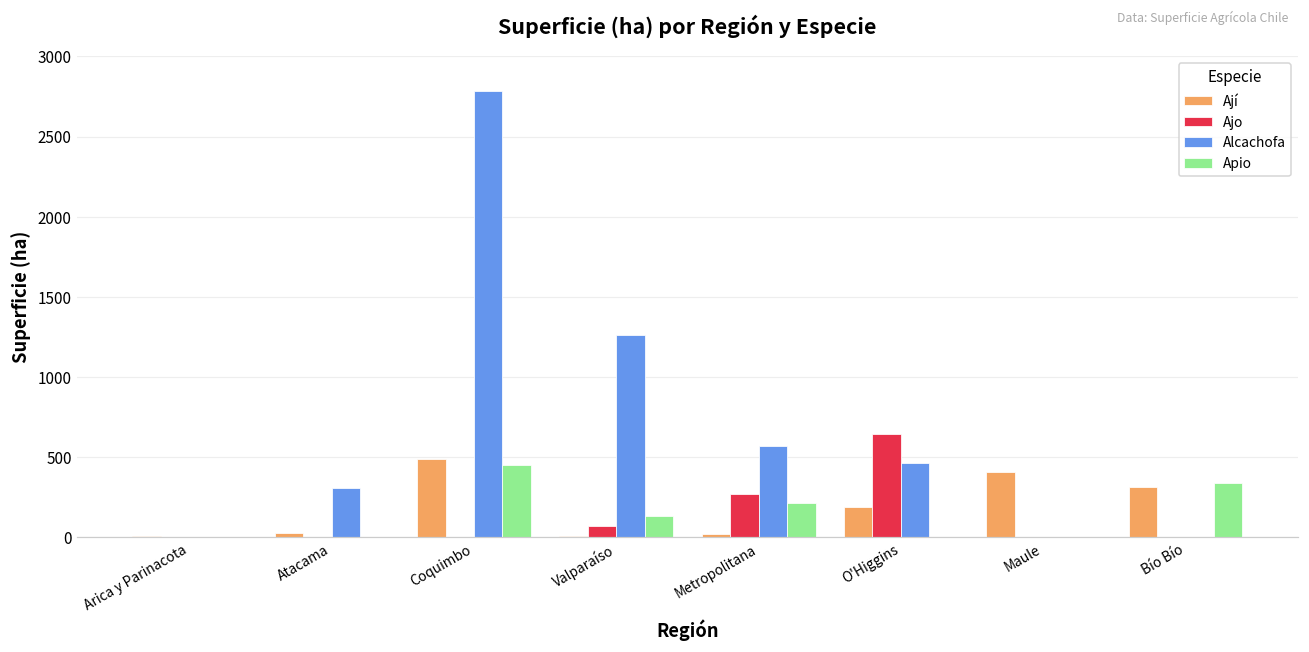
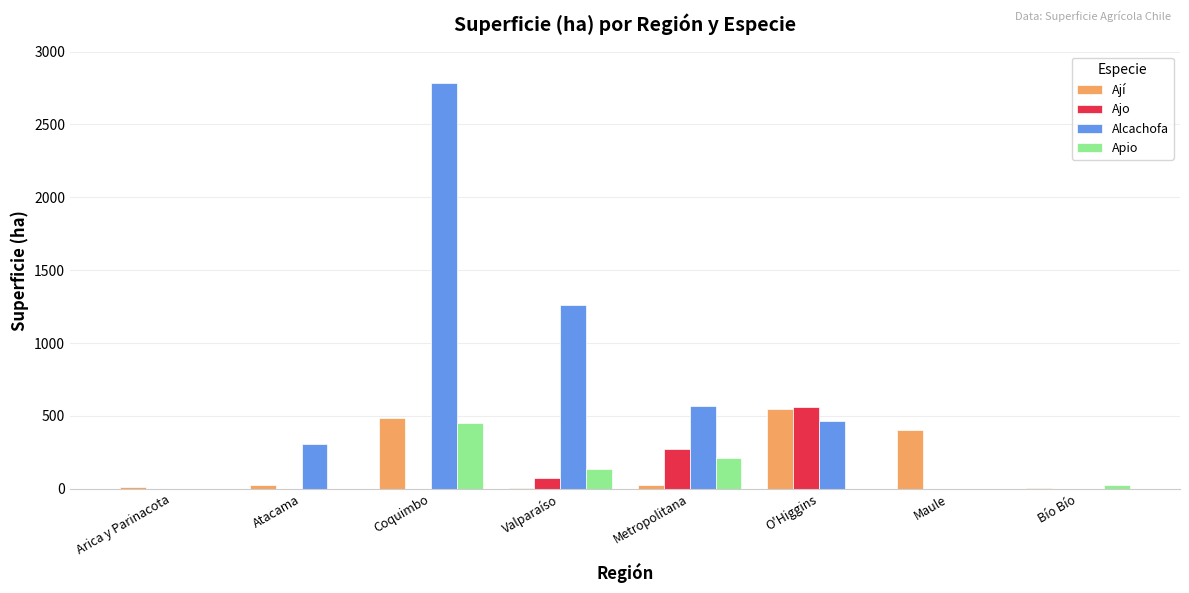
  {
    "Ají": {
      "Atacama": 30,
      "Coquimbo": 490,
      "Metropolitana": 20,
-     "O'Higgins": 190,
+     "O'Higgins": 540,
      "Maule": 410,
-     "Bío Bío": 310
+     "Bío Bío": 0
    },
    "Ajo": {
      "Arica y Parinacota": 0,
      "Atacama": 0,
      "Coquimbo": 0,
      "Valparaíso": 70,
      "Metropolitana": 270,
-     "O'Higgins": 640,
+     "O'Higgins": 560,
      "Maule": 0,
      "Bío Bío": 0
    },
    "Alcachofa": {
      "Arica y Parinacota": 0,
      "Atacama": 310,
      "Coquimbo": 2780,
      "Valparaíso": 1260,
      "Metropolitana": 570,
      "O'Higgins": 460,
      "Maule": 0,
      "Bío Bío": 0
    },
    "Apio": {
      "Arica y Parinacota": 0,
      "Atacama": 0,
      "Coquimbo": 450,
      "Valparaíso": 140,
      "Metropolitana": 210,
      "O'Higgins": 0,
      "Maule": 0,
-     "Bío Bío": 340
+     "Bío Bío": 20
    }
  }
